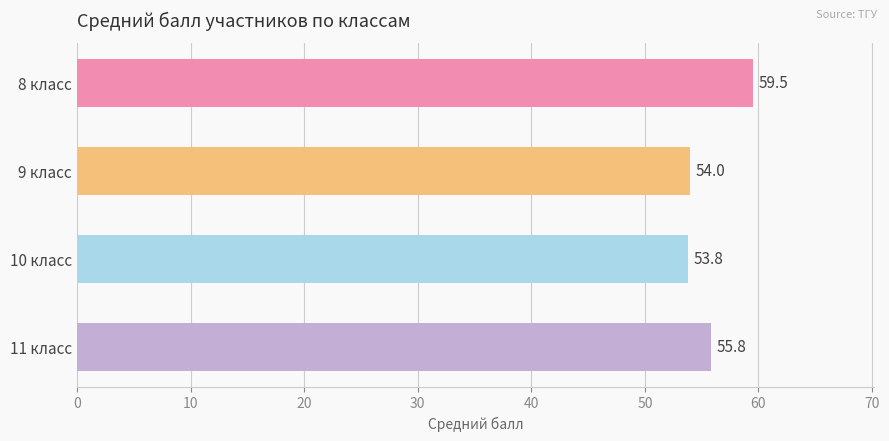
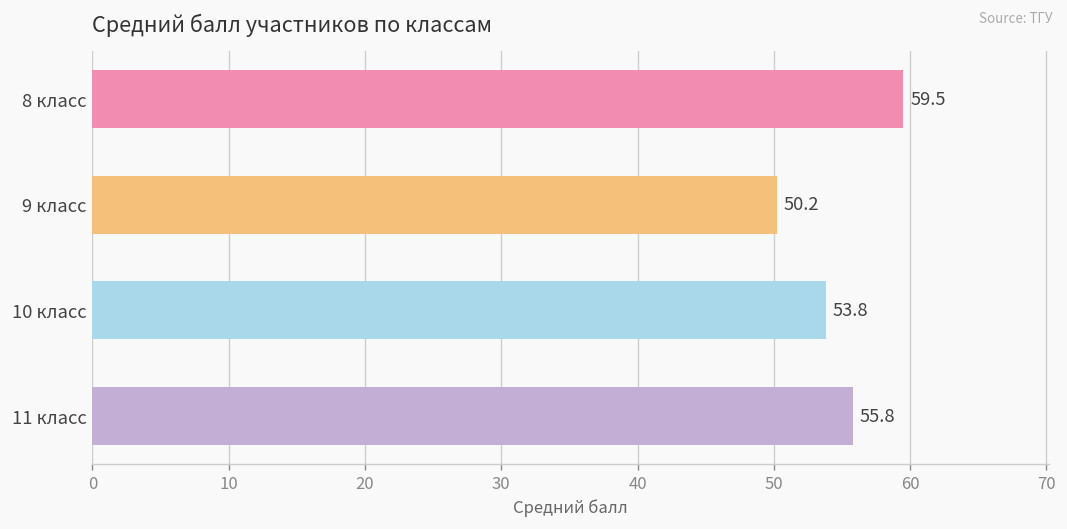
  {
    "8 класс": 59.5,
-   "9 класс": 54.0,
+   "9 класс": 50.2,
    "10 класс": 53.8,
    "11 класс": 55.8
  }
